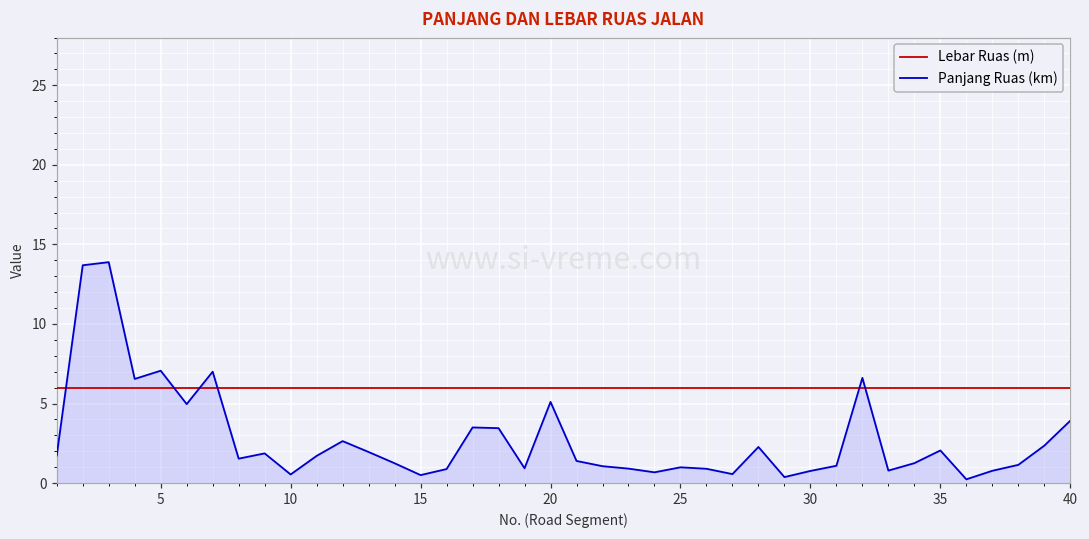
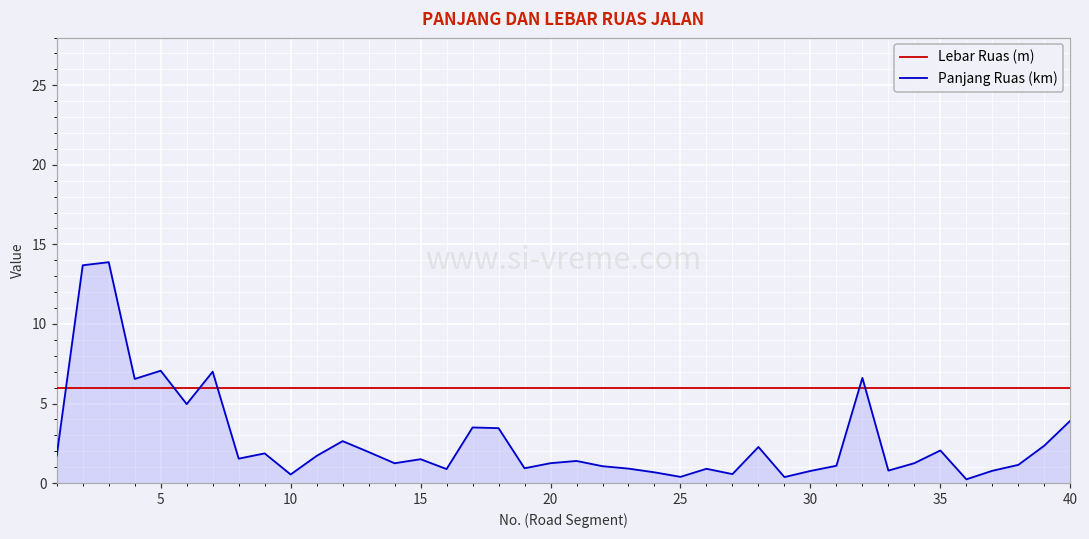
  {
    "Lebar Ruas (m)": {
      "5": 6.0,
      "10": 6.0,
      "15": 6.0,
      "20": 6.0,
      "25": 6.0,
      "30": 6.0,
      "35": 6.0,
      "40": 6.0
    },
    "Panjang Ruas (km)": {
      "5": 7.1,
      "10": 0.5,
-     "15": 0.5,
-     "20": 5.1,
-     "25": 1.0,
+     "15": 1.5,
+     "20": 1.3,
+     "25": 0.4,
      "30": 0.8,
      "35": 2.1,
      "40": 3.9
    }
  }
